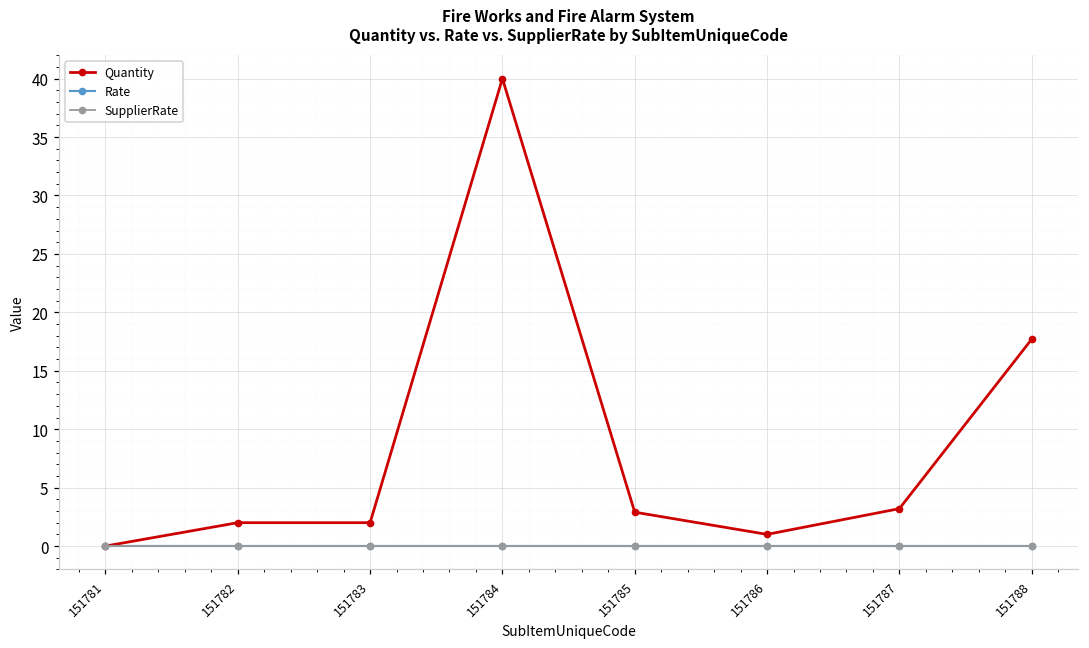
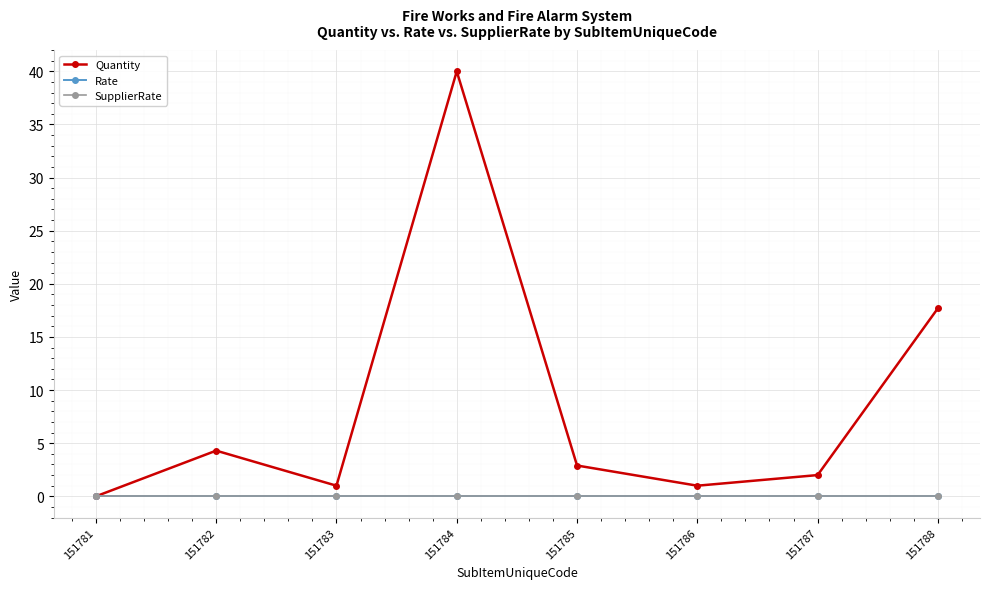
  {
    "Quantity": {
-     "151782": 2.0,
-     "151783": 2,
+     "151782": 4.3,
+     "151783": 1,
      "151784": 40.0,
      "151785": 2.9,
      "151786": 1.0,
-     "151787": 3.2,
+     "151787": 2.0,
      "151788": 17.7
    },
    "SupplierRate": {
      "151782": 0.0,
      "151783": 0.0,
      "151784": 0.0,
      "151785": 0.0,
      "151786": 0.0,
      "151787": 0.0,
      "151788": 0.0
    }
  }
